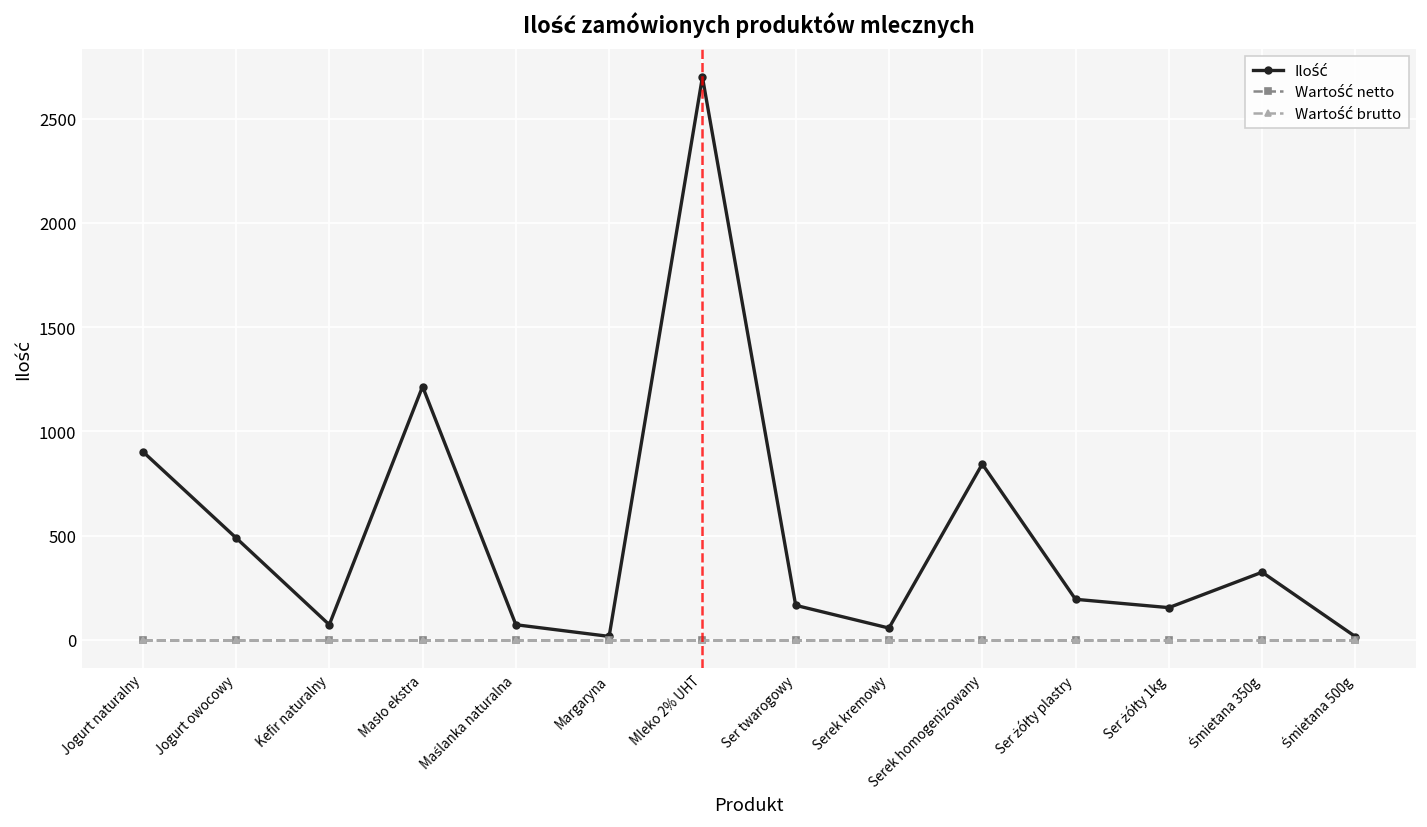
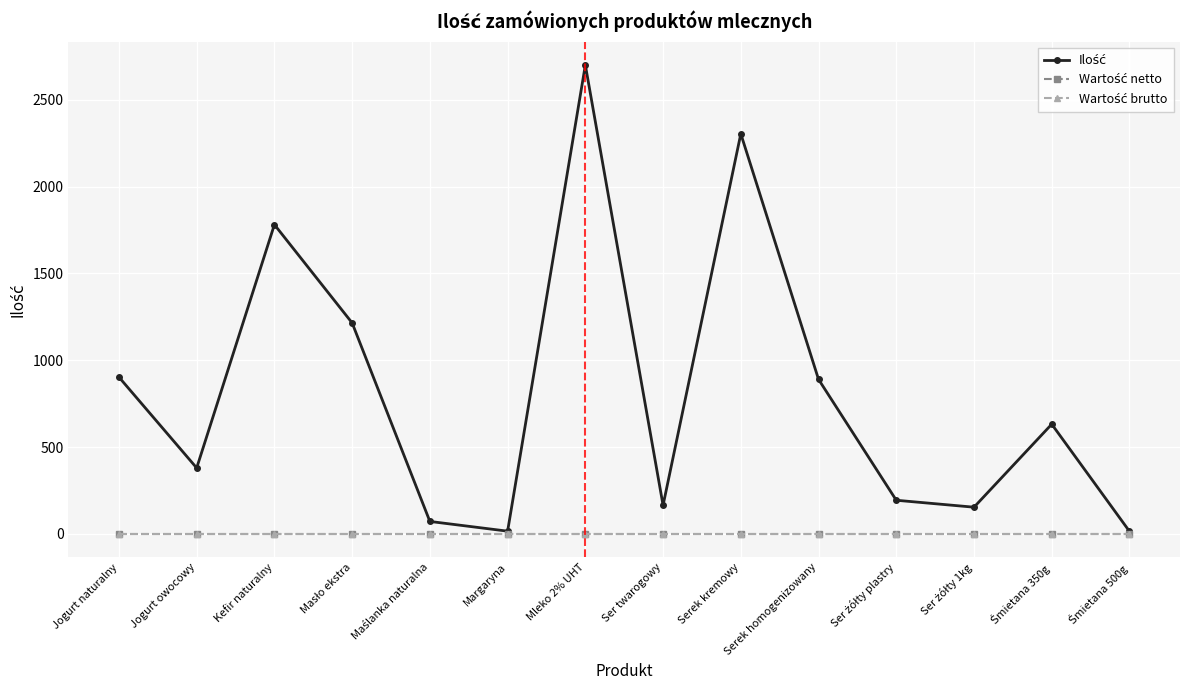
  {
    "Ilość": {
      "Jogurt naturalny": 900,
-     "Jogurt owocowy": 490,
-     "Kefir naturalny": 70,
+     "Jogurt owocowy": 380,
+     "Kefir naturalny": 1780,
      "Masło ekstra": 1220,
      "Maślanka naturalna": 70,
      "Margaryna": 20,
      "Mleko 2% UHT": 2700,
      "Ser twarogowy": 170,
-     "Serek kremowy": 60,
-     "Serek homogenizowany": 840,
+     "Serek kremowy": 2300,
+     "Serek homogenizowany": 890,
      "Ser żółty plastry": 190,
      "Ser żółty 1kg": 150,
-     "Śmietana 350g": 320,
+     "Śmietana 350g": 630,
      "Śmietana 500g": 20
    },
    "Wartość brutto": {
      "Jogurt naturalny": 0,
      "Jogurt owocowy": 0,
      "Kefir naturalny": 0,
      "Masło ekstra": 0,
      "Maślanka naturalna": 0,
      "Margaryna": 0,
      "Mleko 2% UHT": 0,
      "Ser twarogowy": 0,
      "Serek kremowy": 0,
      "Serek homogenizowany": 0,
      "Ser żółty plastry": 0,
      "Ser żółty 1kg": 0,
      "Śmietana 350g": 0,
      "Śmietana 500g": 0
    }
  }
